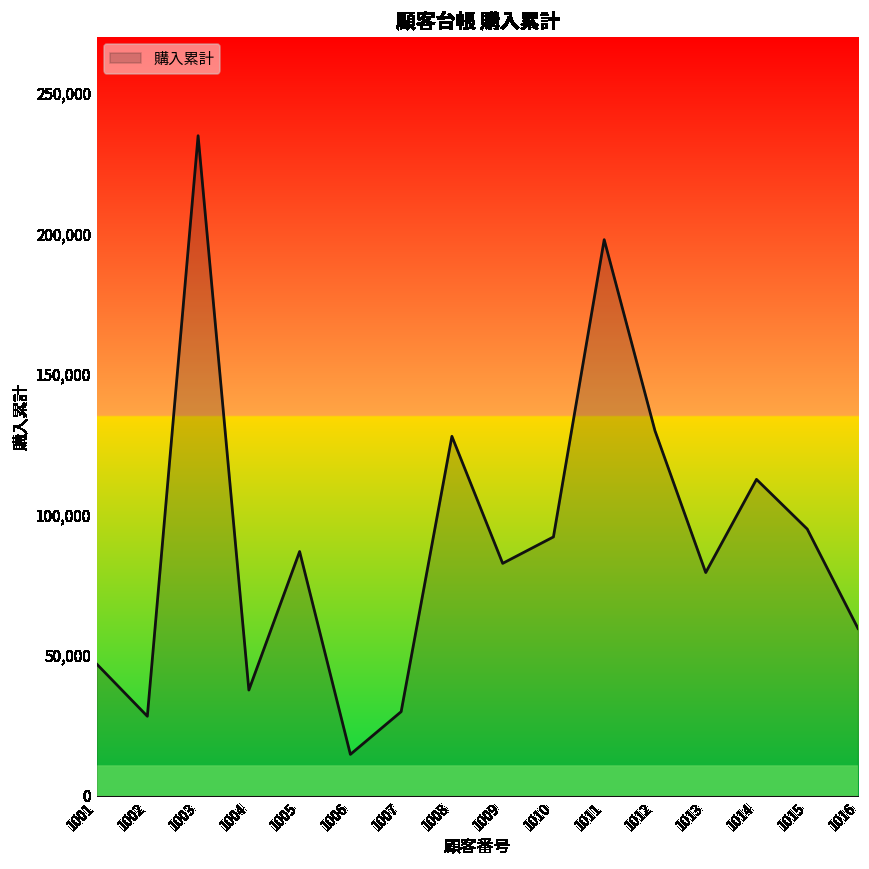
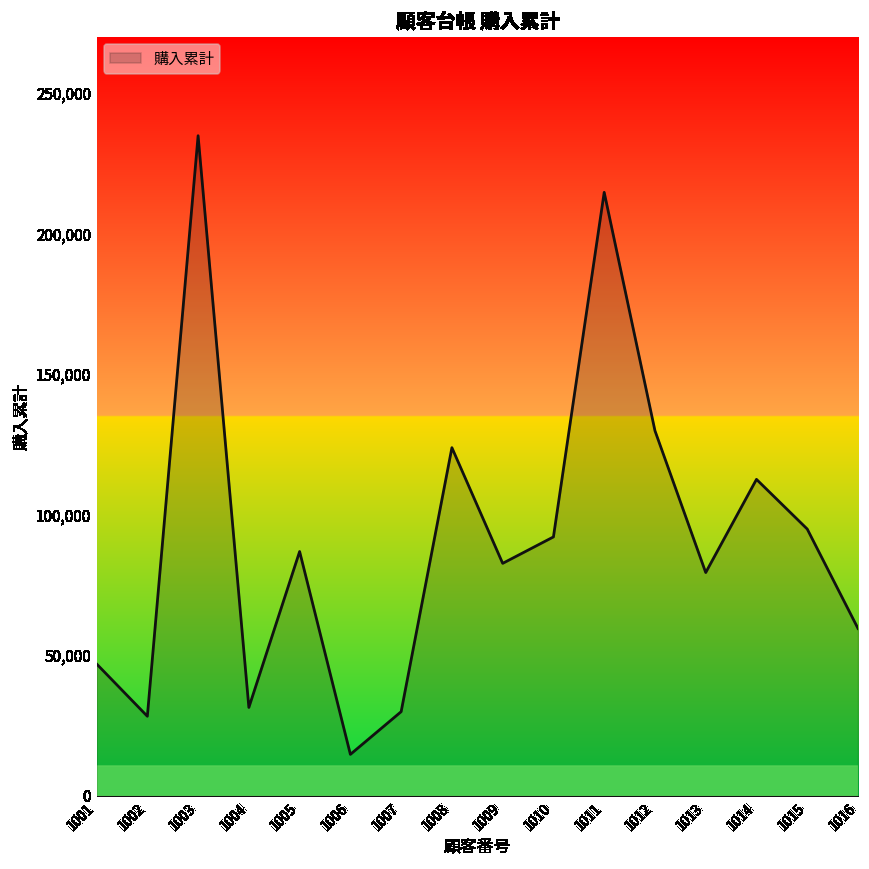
  {
    "1001": "47,000",
    "1002": "28,000",
    "1003": "235,000",
-   "1004": "38,000",
+   "1004": "32,000",
    "1005": "87,000",
    "1006": "15,000",
    "1007": "30,000",
-   "1008": "128,000",
+   "1008": "124,000",
    "1009": "83,000",
    "1010": "92,000",
-   "1011": "198,000",
+   "1011": "215,000",
    "1012": "130,000",
    "1013": "80,000",
    "1014": "113,000",
    "1015": "95,000",
    "1016": "60,000"
  }
